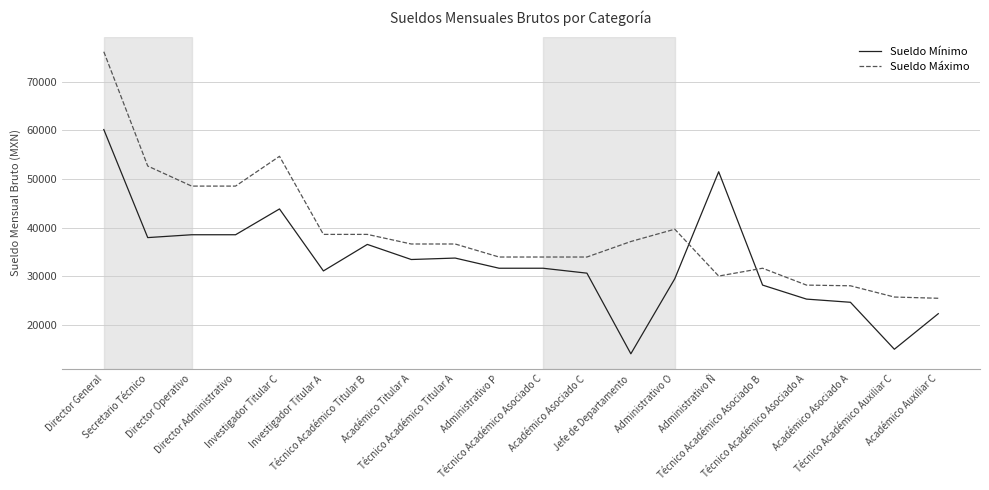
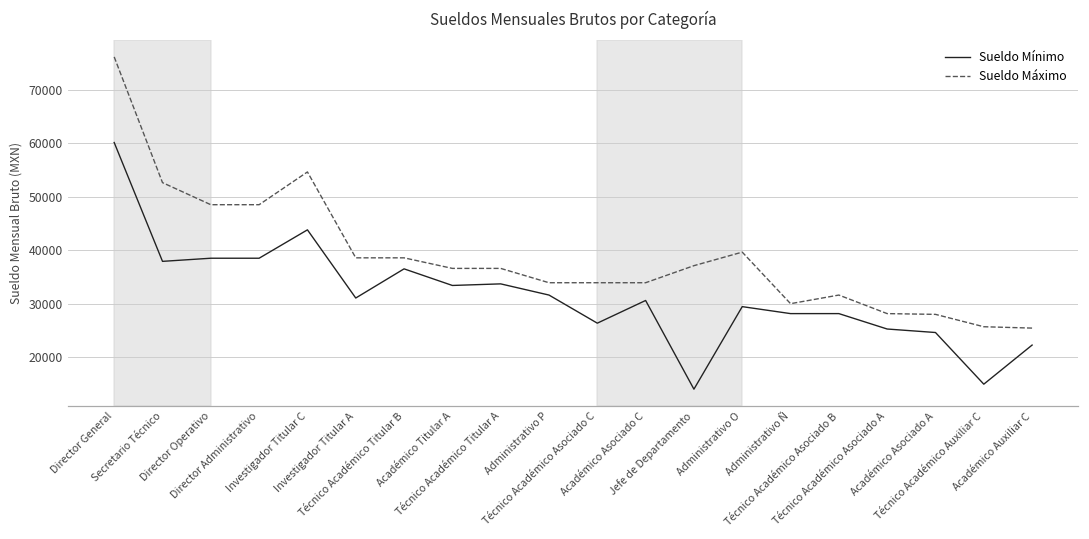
  {
    "Sueldo Mínimo": {
      "Director General": 60000,
      "Secretario Técnico": 38000,
      "Director Operativo": 39000,
      "Director Administrativo": 39000,
      "Investigador Titular C": 44000,
      "Investigador Titular A": 31000,
      "Técnico Académico Titular B": 37000,
      "Académico Titular A": 33000,
      "Técnico Académico Titular A": 34000,
      "Administrativo P": 32000,
-     "Técnico Académico Asociado C": 32000,
+     "Técnico Académico Asociado C": 26000,
      "Académico Asociado C": 31000,
      "Jefe de Departamento": 14000,
      "Administrativo O": 29000,
-     "Administrativo Ñ": 51000,
+     "Administrativo Ñ": 28000,
      "Técnico Académico Asociado B": 28000,
      "Técnico Académico Asociado A": 25000,
      "Académico Asociado A": 25000,
      "Técnico Académico Auxiliar C": 15000,
      "Académico Auxiliar C": 22000
    },
    "Sueldo Máximo": {
      "Director General": 76000,
      "Secretario Técnico": 53000,
      "Director Operativo": 49000,
      "Director Administrativo": 49000,
      "Investigador Titular C": 55000,
      "Investigador Titular A": 39000,
      "Técnico Académico Titular B": 39000,
      "Académico Titular A": 37000,
      "Técnico Académico Titular A": 37000,
      "Administrativo P": 34000,
      "Técnico Académico Asociado C": 34000,
      "Académico Asociado C": 34000,
      "Jefe de Departamento": 37000,
      "Administrativo O": 40000,
      "Administrativo Ñ": 30000,
      "Técnico Académico Asociado B": 32000,
      "Técnico Académico Asociado A": 28000,
      "Académico Asociado A": 28000,
      "Técnico Académico Auxiliar C": 26000,
      "Académico Auxiliar C": 25000
    }
  }
